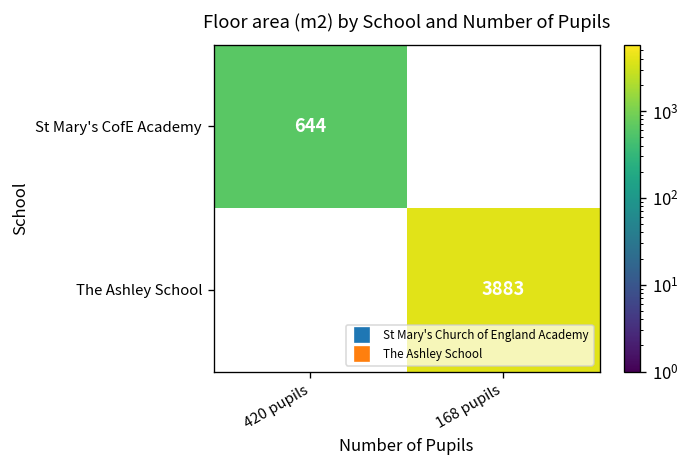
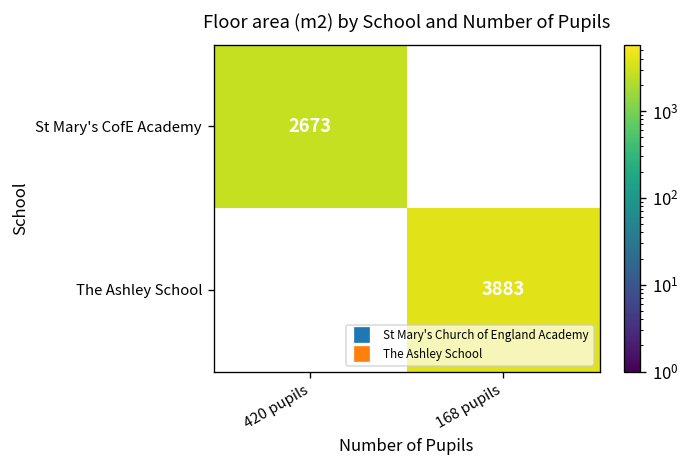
  {
    "St Mary's CofE Academy": {
-     "420 pupils": 644
+     "420 pupils": 2673
    },
    "The Ashley School": {
      "168 pupils": 3883
    }
  }
